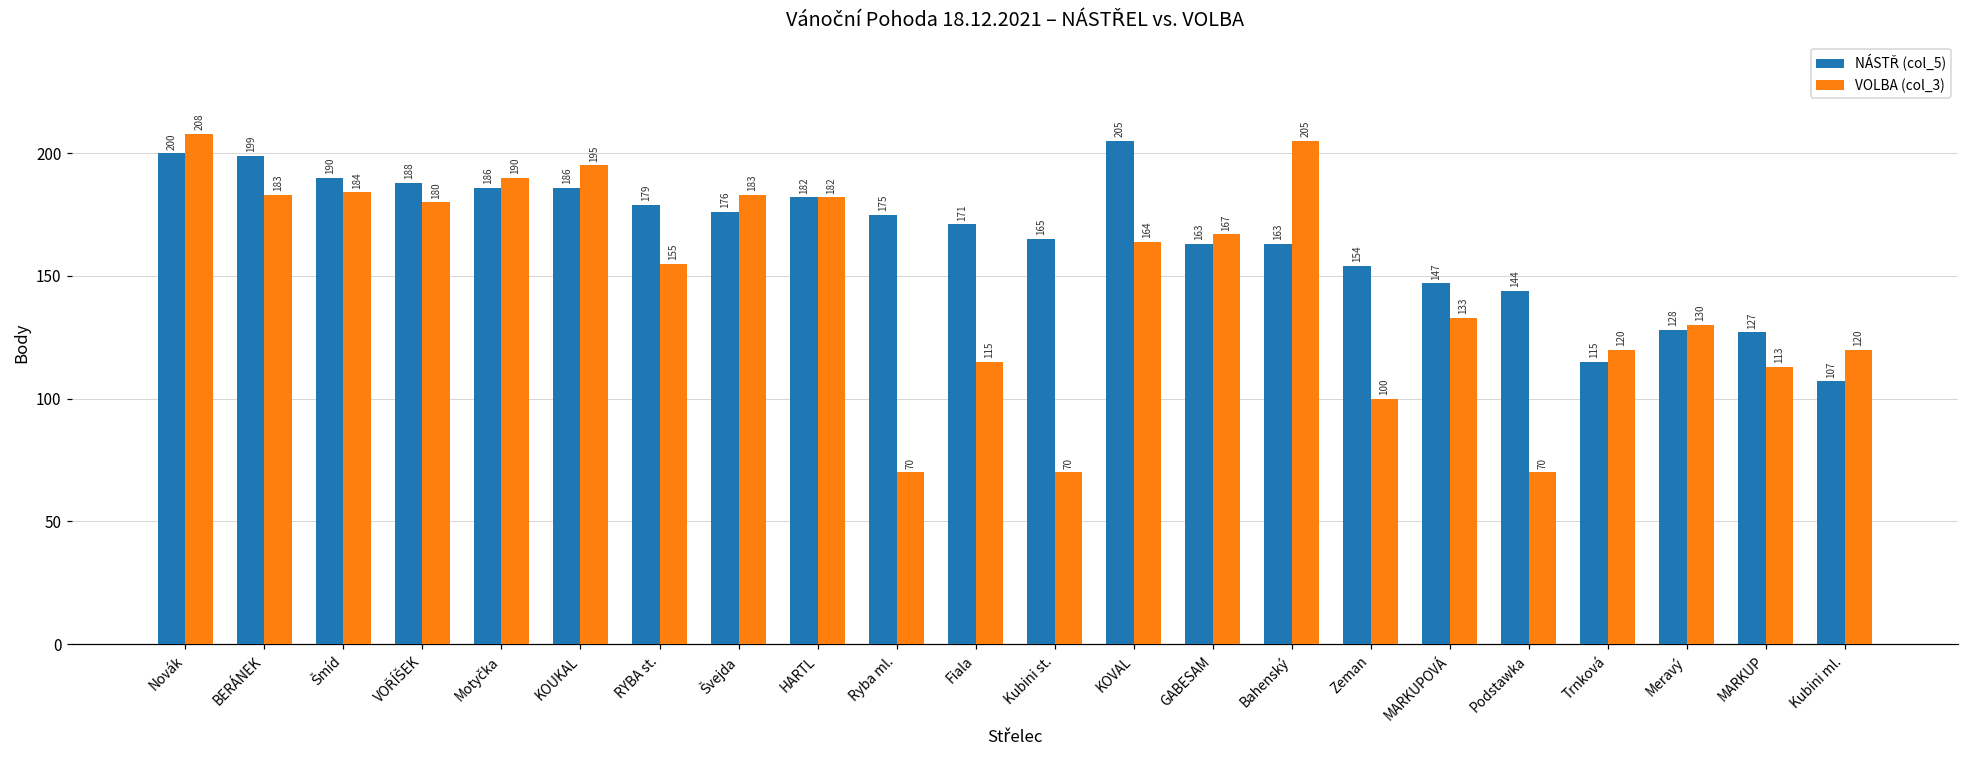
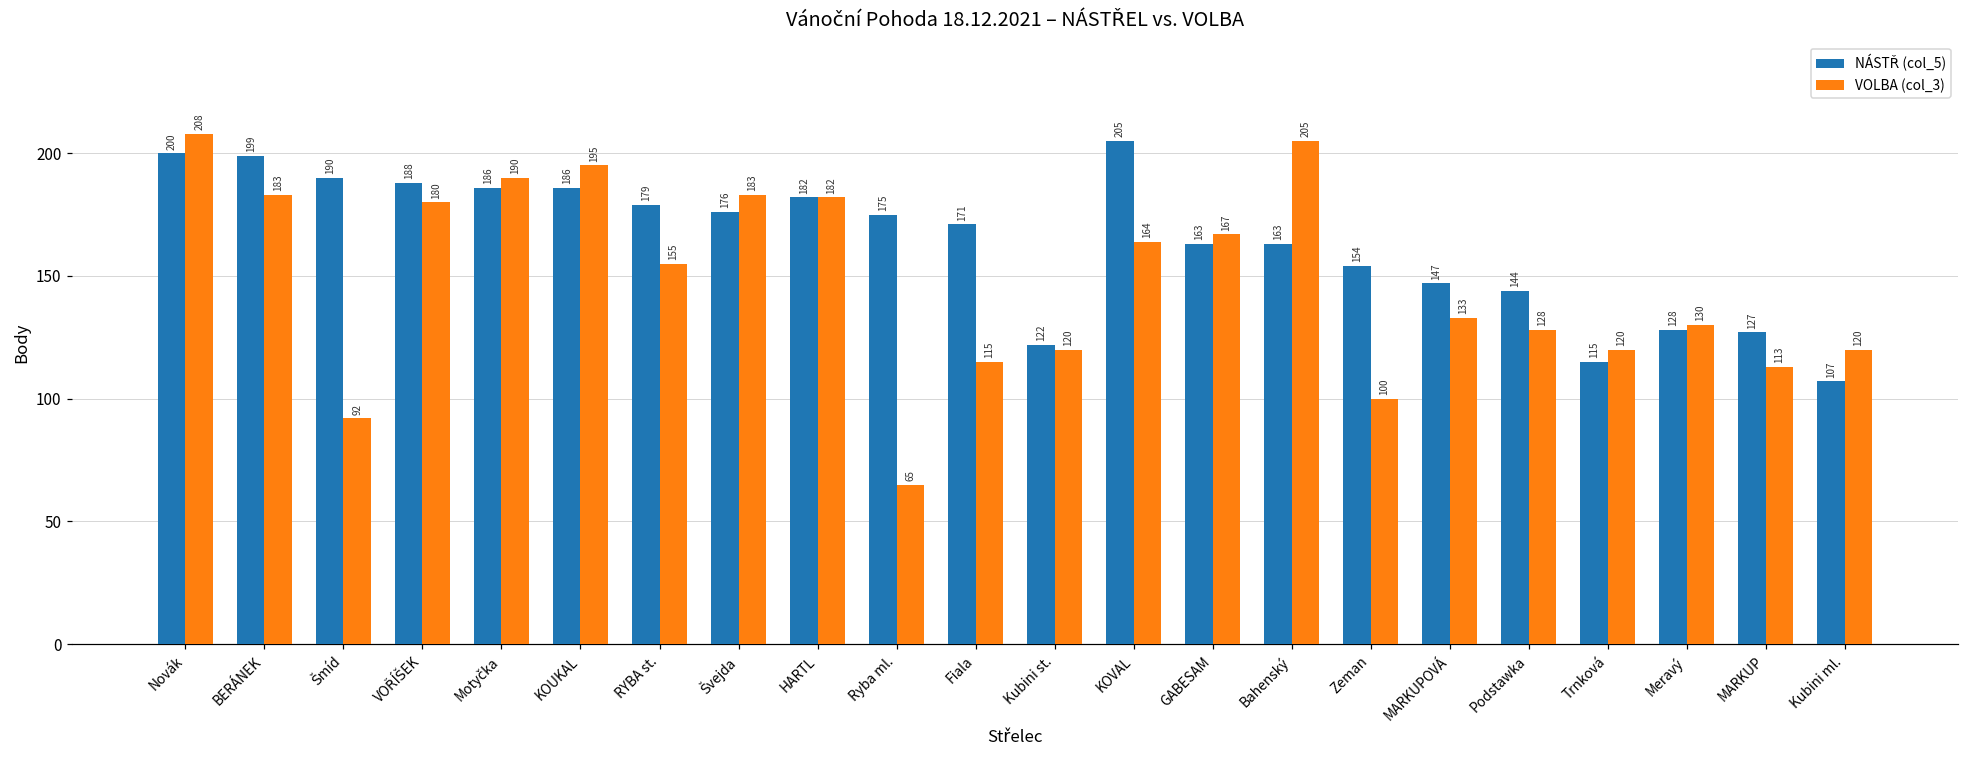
  {
    "NÁSTŘ (col_5)": {
      "Novák": 200,
      "BERÁNEK": 199,
      "Šmíd": 190,
      "VOŘÍŠEK": 188,
      "Motyčka": 186,
      "KOUKAL": 186,
      "RYBA st.": 179,
      "Švejda": 176,
      "HARTL": 182,
      "Ryba ml.": 175,
      "Fiala": 171,
-     "Kubini st.": 165,
+     "Kubini st.": 122,
      "KOVAL": 205,
      "GABESAM": 163,
      "Bahenský": 163,
      "Zeman": 154,
      "MARKUPOVÁ": 147,
      "Podstawka": 144,
      "Trnková": 115,
      "Meravý": 128,
      "MARKUP": 127,
      "Kubini ml.": 107
    },
    "VOLBA (col_3)": {
      "Novák": 208,
      "BERÁNEK": 183,
-     "Šmíd": 184,
+     "Šmíd": 92,
      "VOŘÍŠEK": 180,
      "Motyčka": 190,
      "KOUKAL": 195,
      "RYBA st.": 155,
      "Švejda": 183,
      "HARTL": 182,
-     "Ryba ml.": 70,
+     "Ryba ml.": 65,
      "Fiala": 115,
-     "Kubini st.": 70,
+     "Kubini st.": 120,
      "KOVAL": 164,
      "GABESAM": 167,
      "Bahenský": 205,
      "Zeman": 100,
      "MARKUPOVÁ": 133,
-     "Podstawka": 70,
+     "Podstawka": 128,
      "Trnková": 120,
      "Meravý": 130,
      "MARKUP": 113,
      "Kubini ml.": 120
    }
  }
